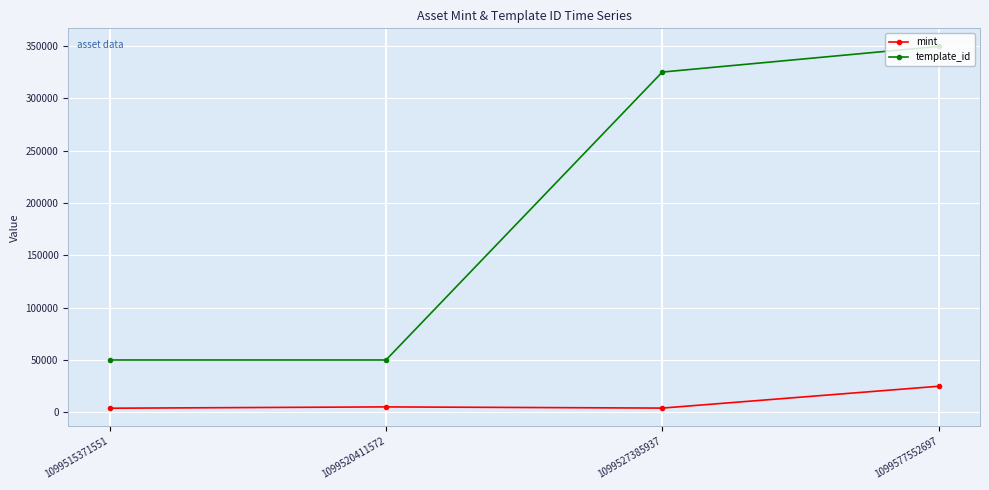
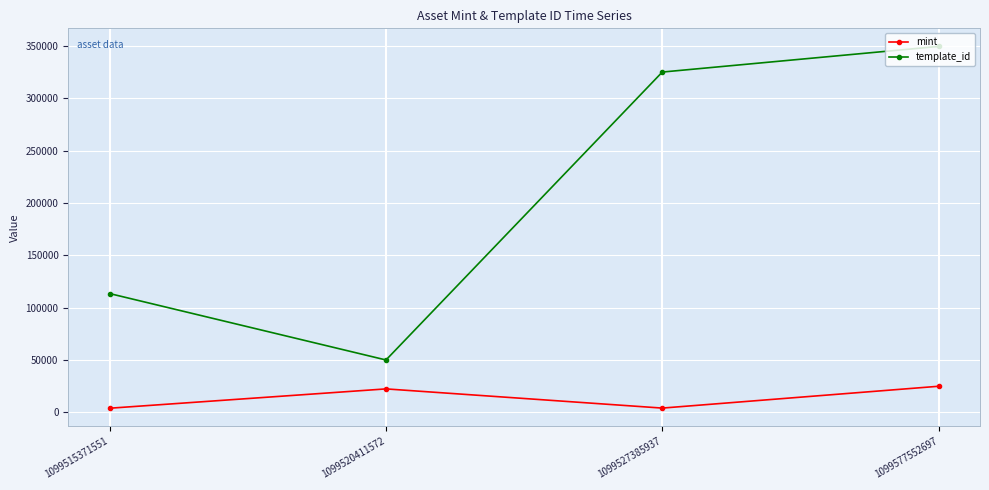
  {
    "mint": {
      "1099515371551": 4000,
-     "1099520411572": 5000,
+     "1099520411572": 22000,
      "1099527385937": 4000,
      "1099577552697": 25000
    },
    "template_id": {
-     "1099515371551": 50000,
+     "1099515371551": 113000,
      "1099520411572": 50000,
      "1099527385937": 325000
    }
  }
